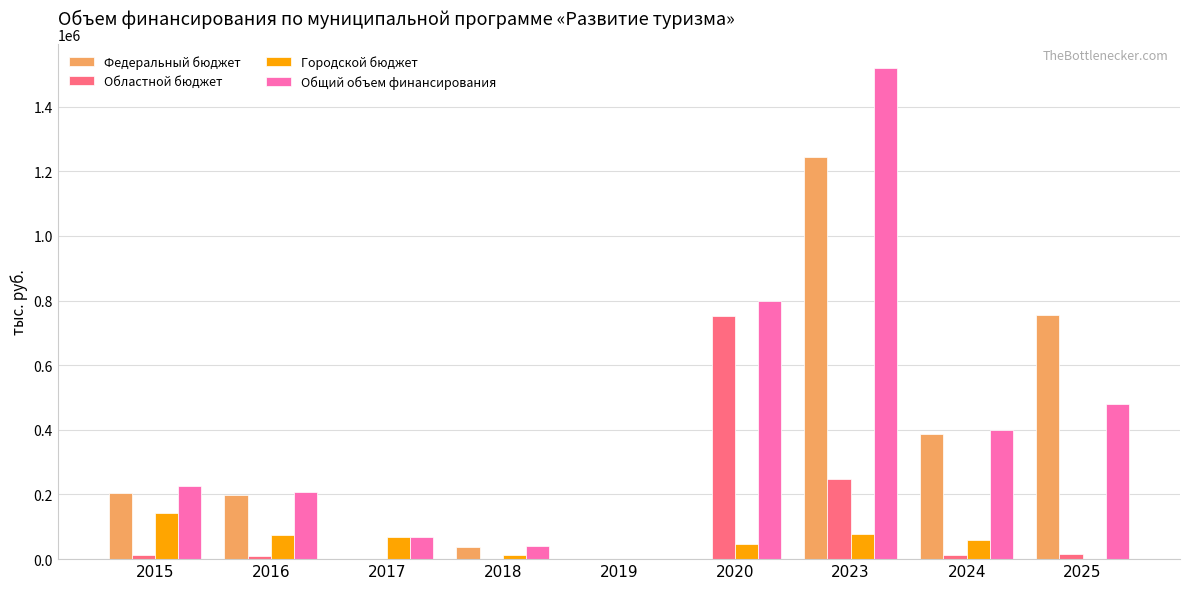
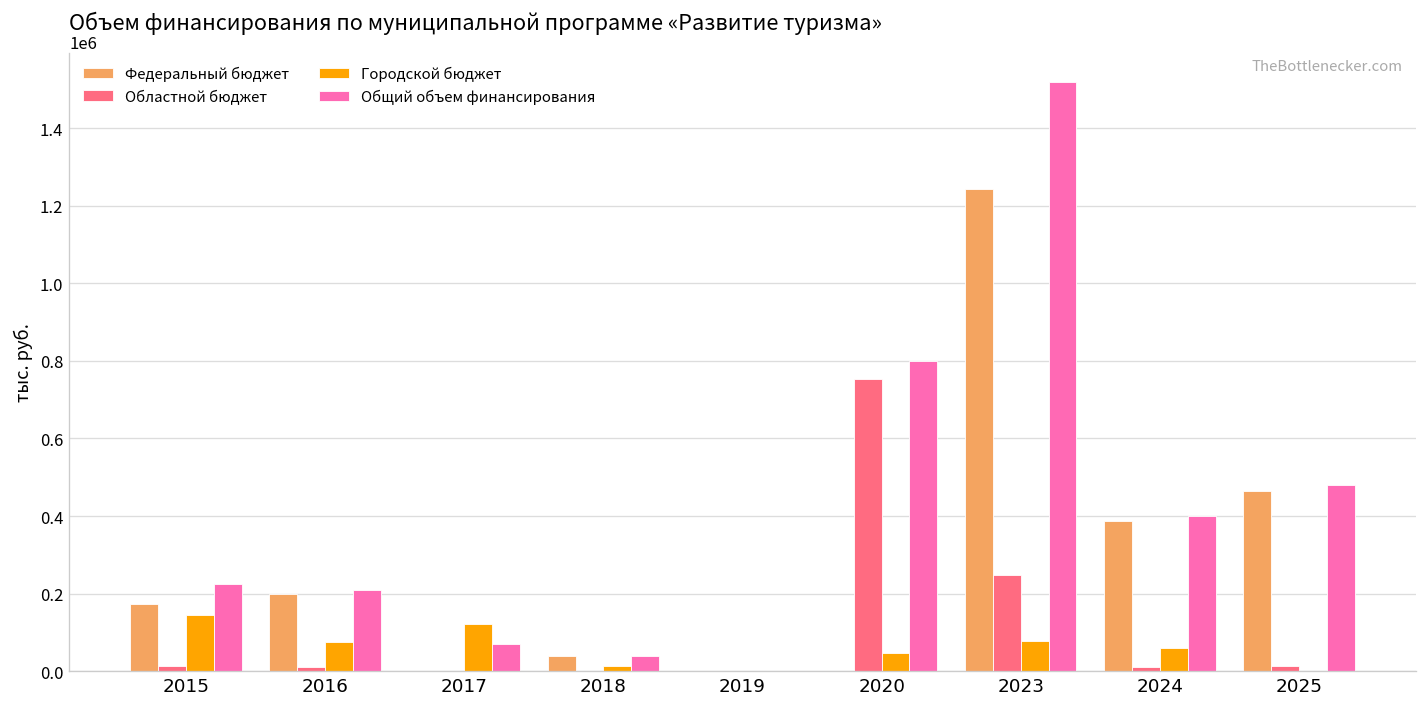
  {
    "Федеральный бюджет": {
-     "2015": 200000,
+     "2015": 170000,
      "2016": 200000,
      "2017": 0,
      "2018": 40000,
      "2019": 0,
      "2020": 0,
      "2023": 1240000,
      "2024": 390000,
-     "2025": 750000
+     "2025": 460000
    },
    "Городской бюджет": {
      "2015": 140000,
      "2016": 70000,
-     "2017": 70000,
+     "2017": 120000,
      "2018": 10000,
      "2019": 0,
      "2020": 50000,
      "2023": 80000,
      "2024": 60000,
      "2025": 0
    }
  }
